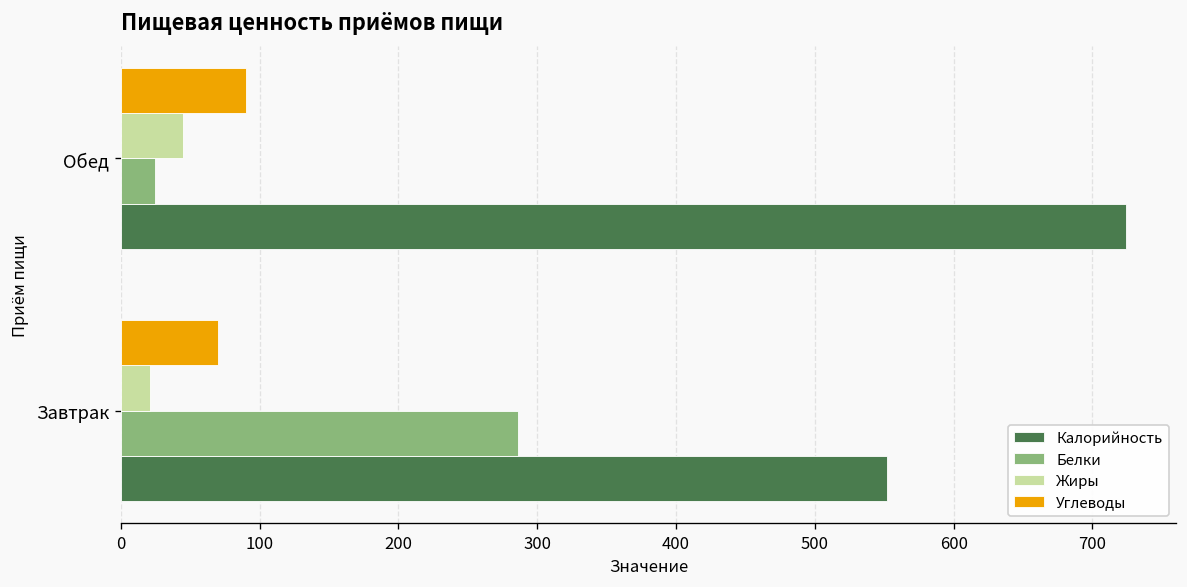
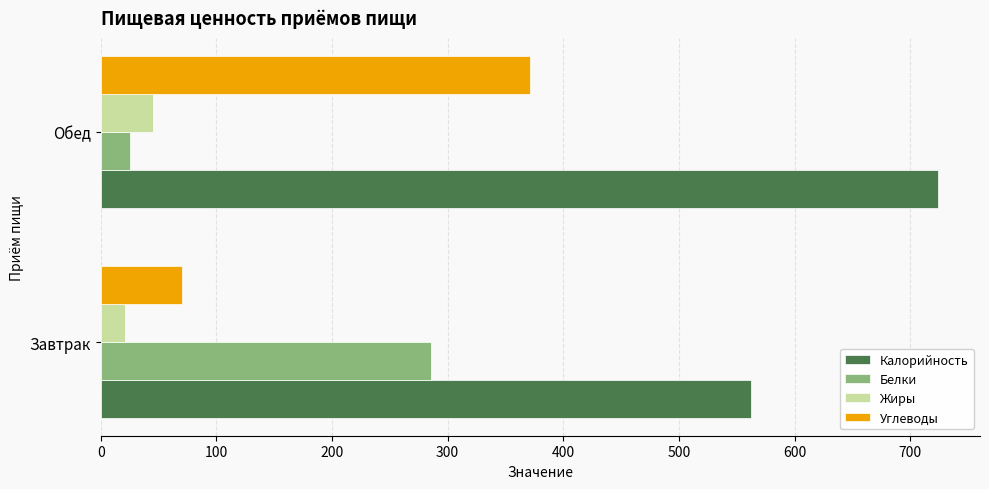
  {
    "Калорийность": {
      "Обед": 724,
-     "Завтрак": 552
+     "Завтрак": 562
    },
    "Белки": {
      "Обед": 25,
      "Завтрак": 286
    },
    "Жиры": {
      "Обед": 45,
      "Завтрак": 21
    },
    "Углеводы": {
-     "Обед": 90,
+     "Обед": 371,
      "Завтрак": 70
    }
  }
